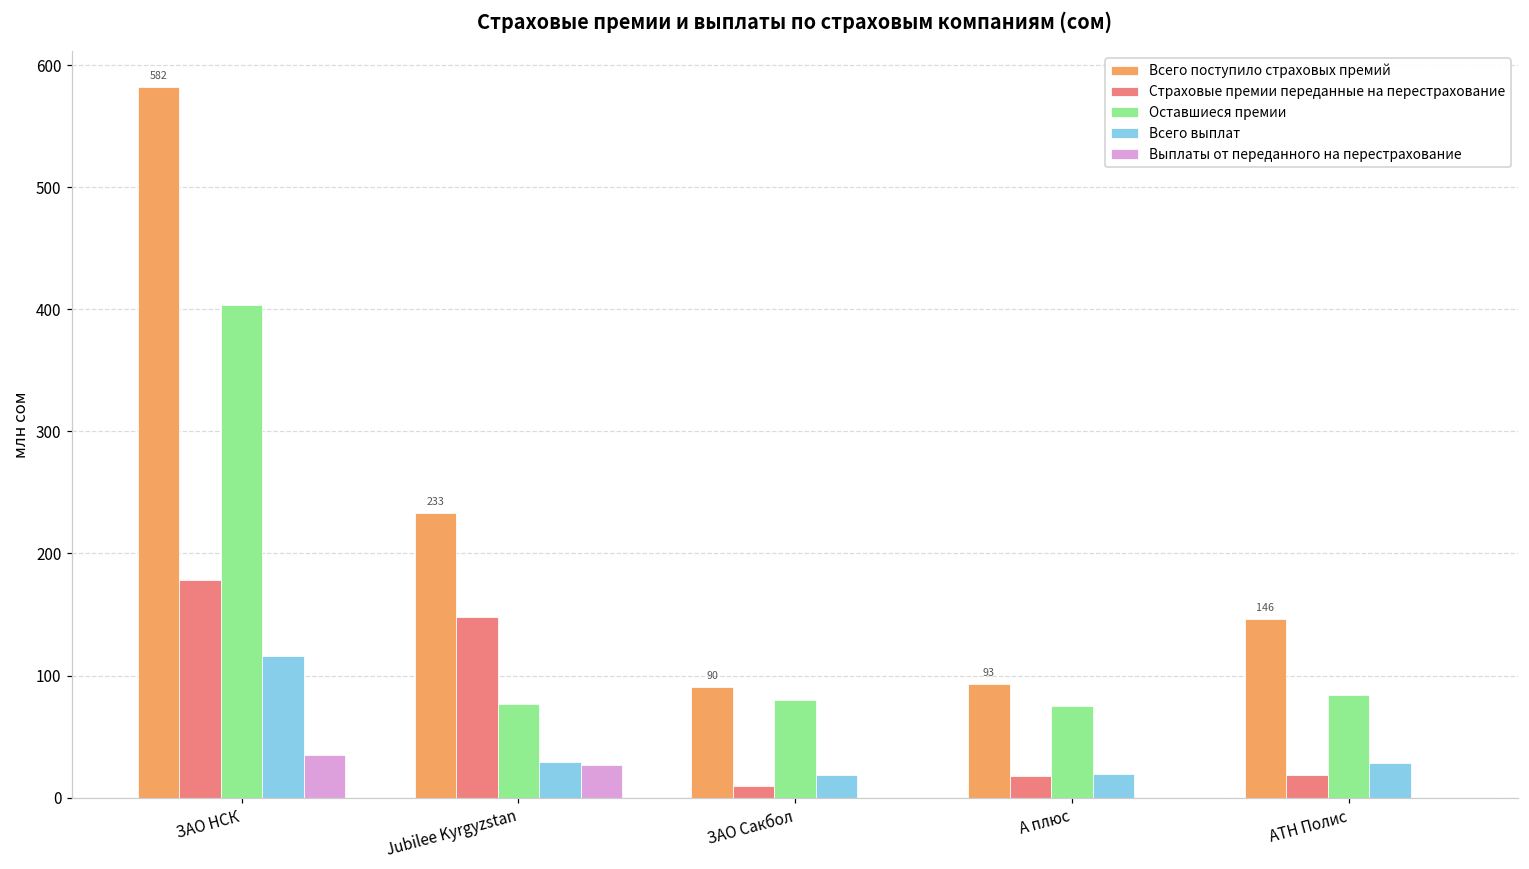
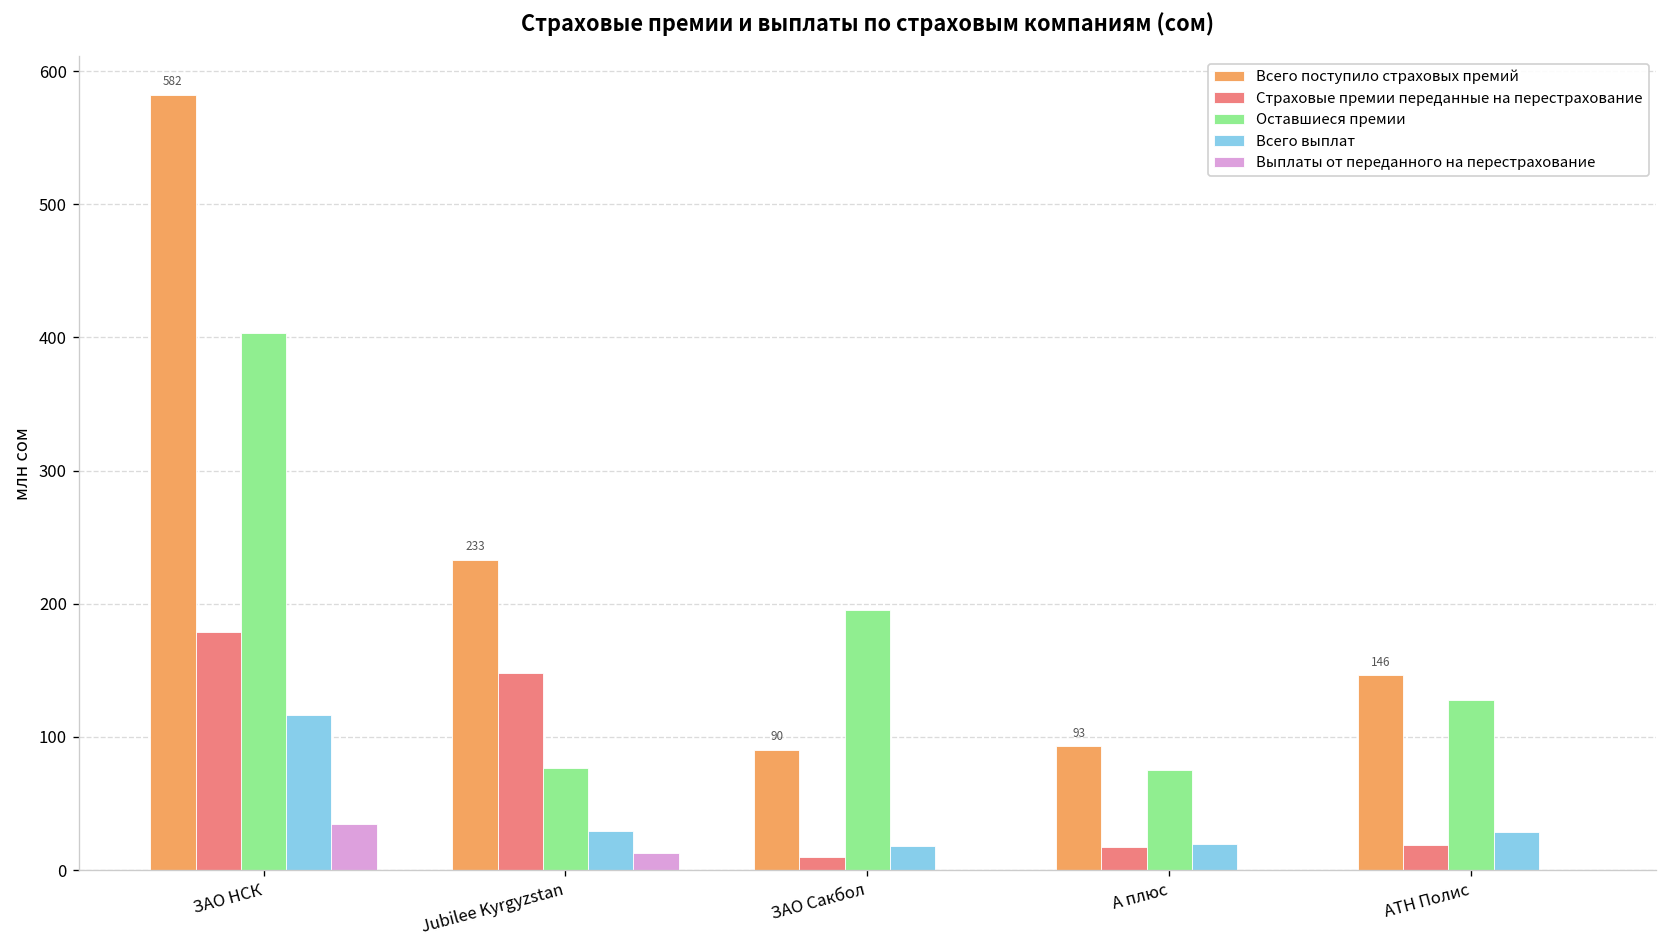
  {
    "Оставшиеся премии": {
      "ЗАО НСК": 404,
      "Jubilee Kyrgyzstan": 77,
-     "ЗАО Сакбол": 80,
+     "ЗАО Сакбол": 196,
      "А плюс": 75,
-     "АТН Полис": 84
+     "АТН Полис": 128
    },
    "Всего выплат": {
      "ЗАО НСК": 116,
      "Jubilee Kyrgyzstan": 30,
      "ЗАО Сакбол": 18,
      "А плюс": 20,
      "АТН Полис": 29
    },
    "Выплаты от переданного на перестрахование": {
      "ЗАО НСК": 35,
-     "Jubilee Kyrgyzstan": 27,
+     "Jubilee Kyrgyzstan": 13,
      "А плюс": 0,
      "АТН Полис": 0
    }
  }
